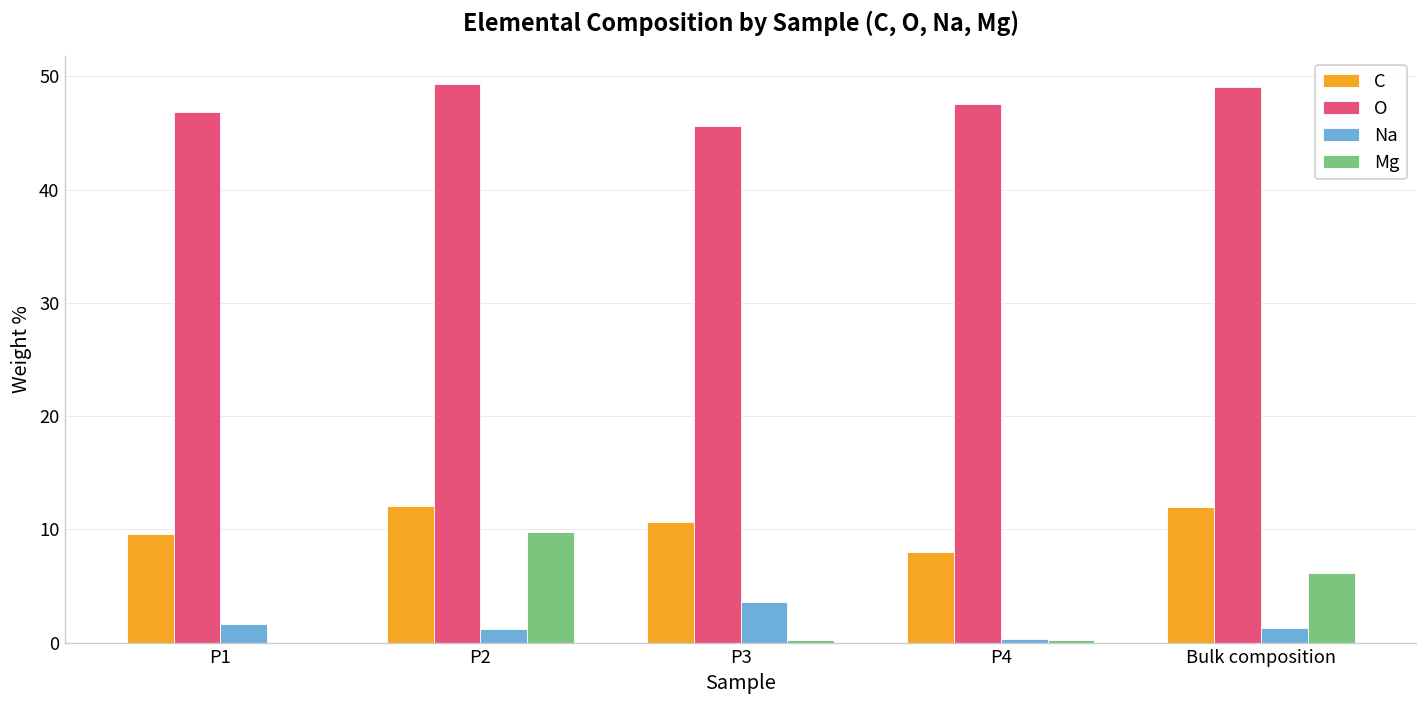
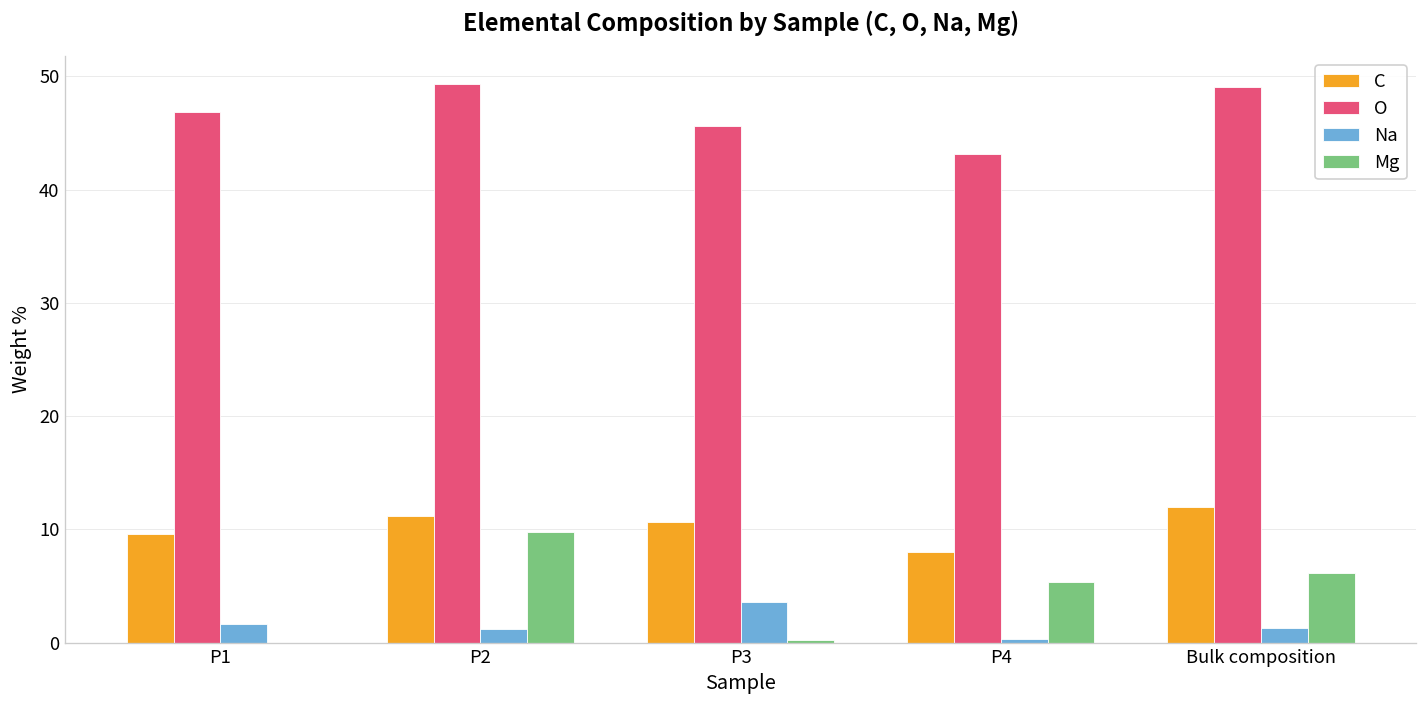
  {
    "C": {
      "P1": 10,
-     "P2": 12,
+     "P2": 11,
      "P3": 11,
      "P4": 8,
      "Bulk composition": 12
    },
    "O": {
      "P1": 47,
      "P2": 49,
      "P3": 46,
-     "P4": 48,
+     "P4": 43,
      "Bulk composition": 49
    },
    "Na": {
      "P1": 2,
      "P2": 1,
      "P3": 4,
      "P4": 0,
      "Bulk composition": 1
    },
    "Mg": {
      "P1": 0,
      "P2": 10,
      "P3": 0,
-     "P4": 0,
+     "P4": 5,
      "Bulk composition": 6
    }
  }
